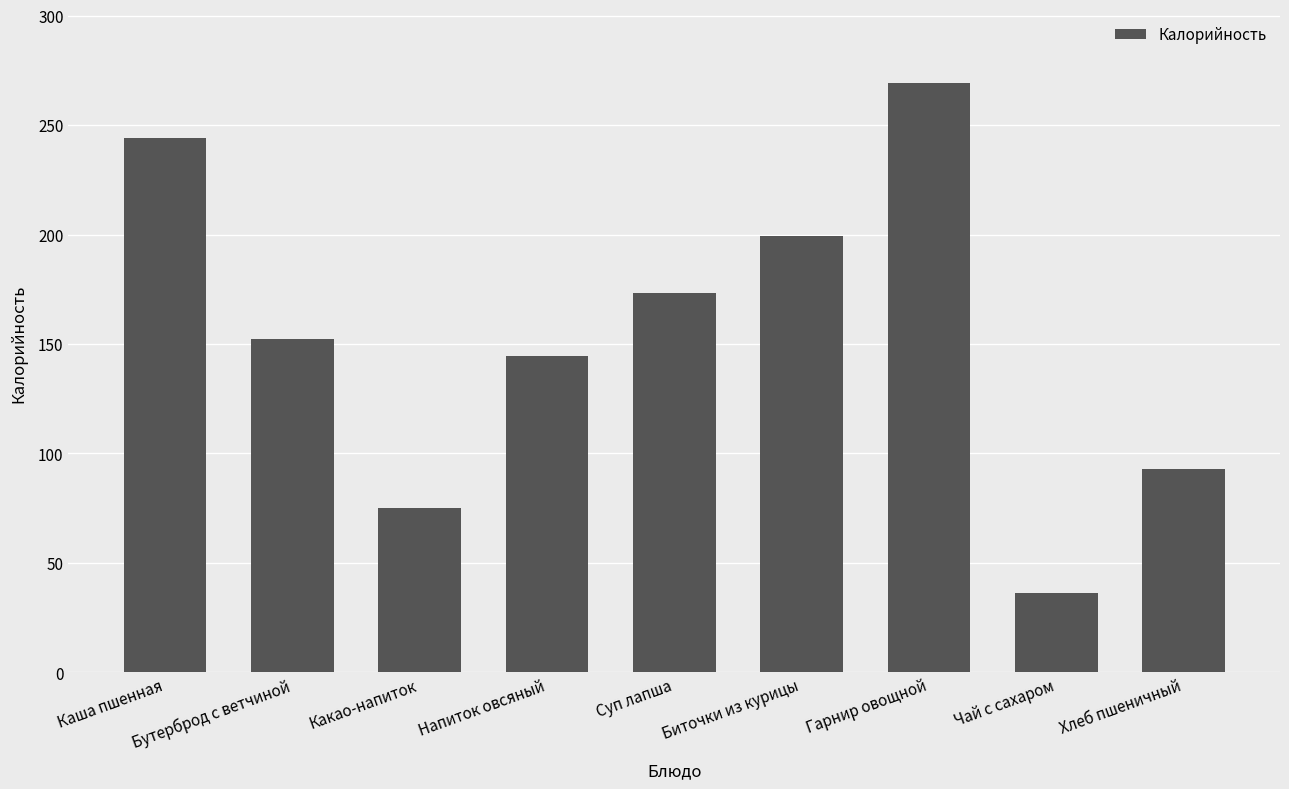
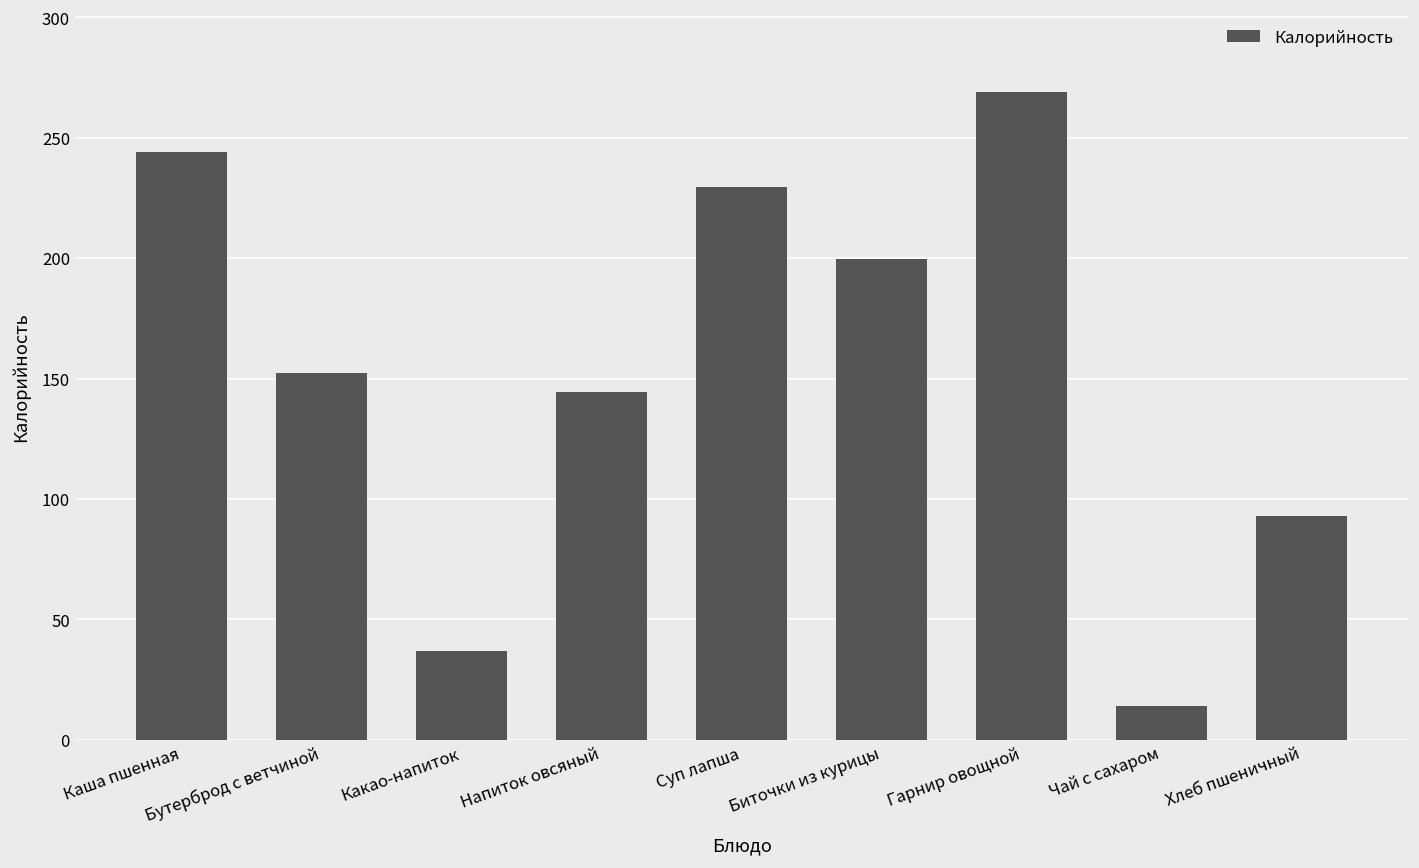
  {
    "Каша пшенная": 244,
    "Бутерброд с ветчиной": 152,
-   "Какао-напиток": 75,
+   "Какао-напиток": 37,
    "Напиток овсяный": 144,
-   "Суп лапша": 173,
+   "Суп лапша": 229,
    "Биточки из курицы": 199,
    "Гарнир овощной": 269,
-   "Чай с сахаром": 36,
+   "Чай с сахаром": 14,
    "Хлеб пшеничный": 93
  }
